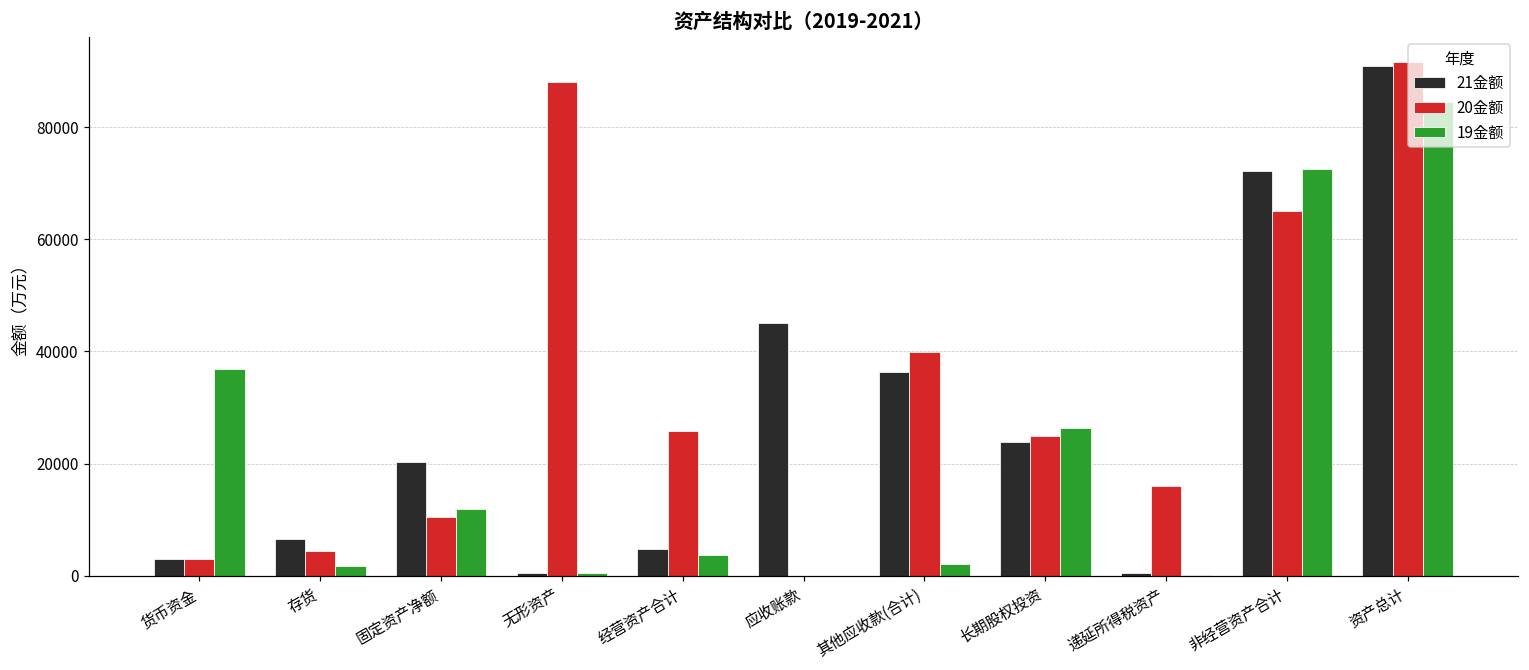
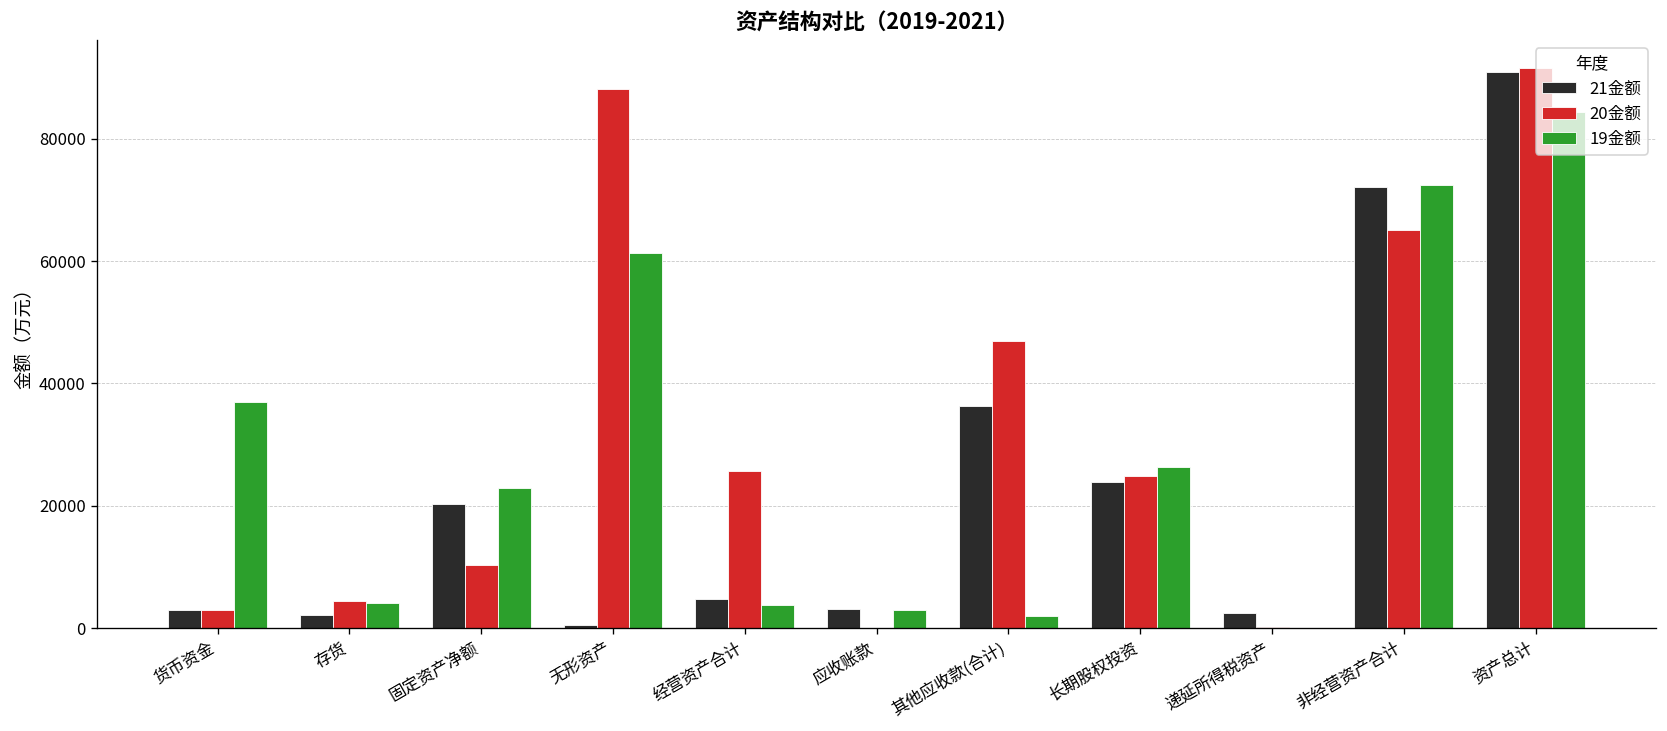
  {
    "21金额": {
      "货币资金": 3000,
-     "存货": 7000,
+     "存货": 2000,
      "固定资产净额": 20000,
      "经营资产合计": 5000,
-     "应收账款": 45000,
+     "应收账款": 3000,
      "其他应收款(合计)": 36000,
      "长期股权投资": 24000,
-     "递延所得税资产": 1000,
+     "递延所得税资产": 2000,
      "非经营资产合计": 72000,
      "资产总计": 91000
    },
    "20金额": {
      "货币资金": 3000,
      "存货": 4000,
      "固定资产净额": 10000,
      "无形资产": 88000,
      "经营资产合计": 26000,
      "应收账款": 0,
-     "其他应收款(合计)": 40000,
+     "其他应收款(合计)": 47000,
      "长期股权投资": 25000,
-     "递延所得税资产": 16000,
+     "递延所得税资产": 0,
      "非经营资产合计": 65000
    },
    "19金额": {
      "货币资金": 37000,
-     "存货": 2000,
-     "固定资产净额": 12000,
-     "无形资产": 1000,
+     "存货": 4000,
+     "固定资产净额": 23000,
+     "无形资产": 61000,
      "经营资产合计": 4000,
-     "应收账款": 0,
+     "应收账款": 3000,
      "其他应收款(合计)": 2000,
      "长期股权投资": 26000,
      "非经营资产合计": 73000
    }
  }
